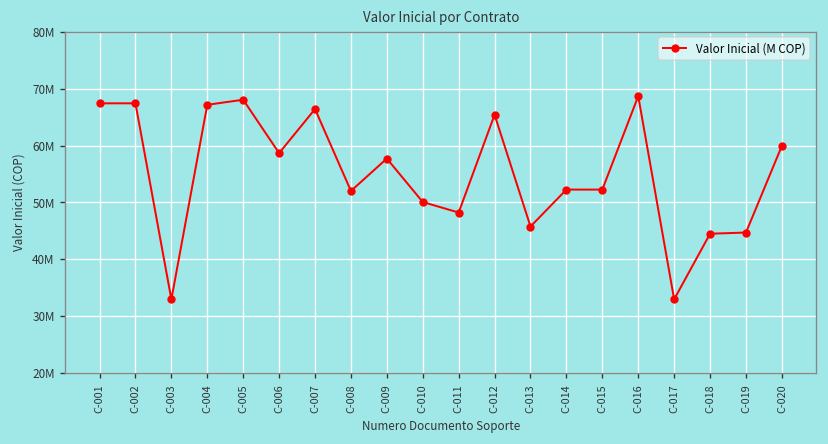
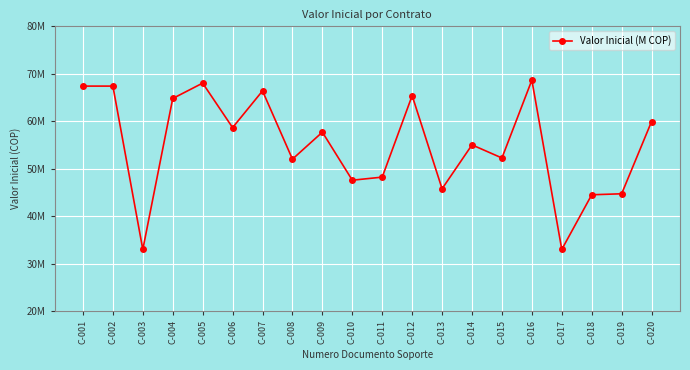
  {
    "C-001": 67000000,
    "C-002": 67000000,
    "C-003": 33000000,
-   "C-004": 67000000,
+   "C-004": 65000000,
    "C-005": 68000000,
    "C-006": 59000000,
    "C-007": 66000000,
    "C-008": 52000000,
    "C-009": 58000000,
-   "C-010": 50000000,
+   "C-010": 48000000,
    "C-011": 48000000,
    "C-012": 65000000,
    "C-013": 46000000,
-   "C-014": 52000000,
+   "C-014": 55000000,
    "C-015": 52000000,
    "C-016": 69000000,
    "C-017": 33000000,
    "C-018": 45000000,
    "C-019": 45000000,
    "C-020": 60000000
  }
